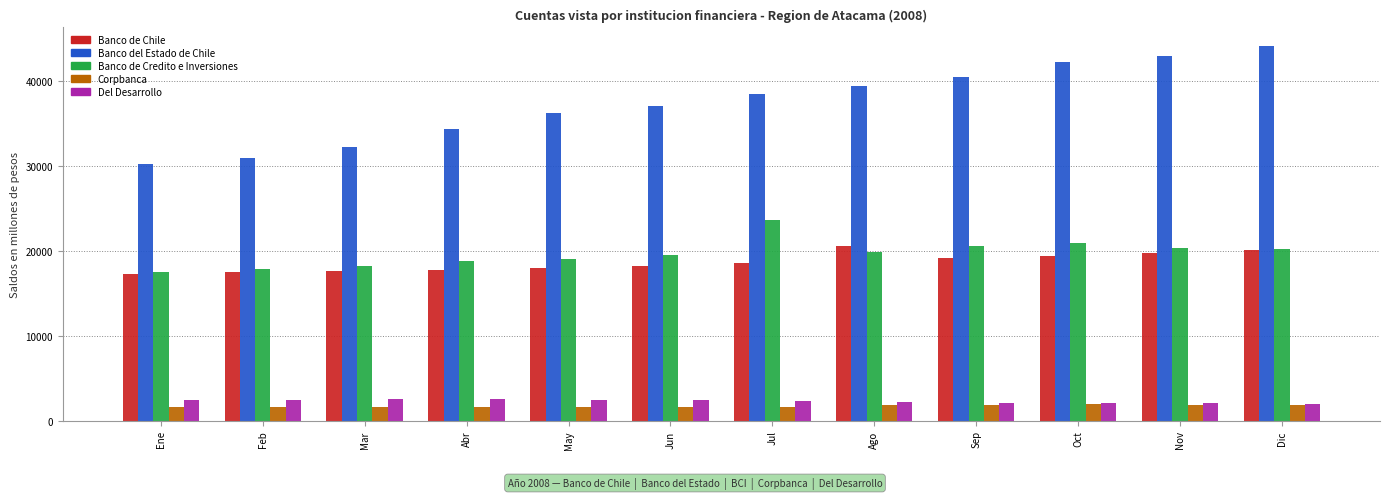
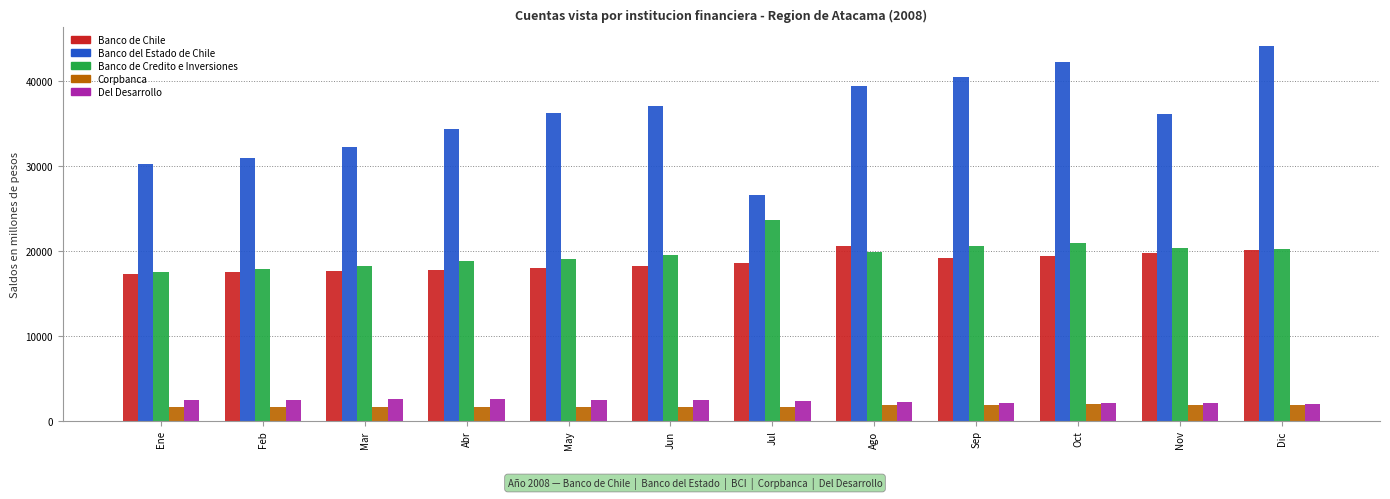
  {
    "Banco de Chile": {
      "Ene": 17000,
      "Feb": 17000,
      "Mar": 18000,
      "Abr": 18000,
      "May": 18000,
      "Jun": 18000,
      "Jul": 19000,
      "Ago": 21000,
      "Sep": 19000,
      "Oct": 19000,
      "Nov": 20000,
      "Dic": 20000
    },
    "Banco del Estado de Chile": {
      "Ene": 30000,
      "Feb": 31000,
      "Mar": 32000,
      "Abr": 34000,
      "May": 36000,
      "Jun": 37000,
-     "Jul": 39000,
+     "Jul": 27000,
      "Ago": 39000,
      "Sep": 40000,
      "Oct": 42000,
-     "Nov": 43000,
+     "Nov": 36000,
      "Dic": 44000
    },
    "Banco de Credito e Inversiones": {
      "Ene": 17000,
      "Feb": 18000,
      "Mar": 18000,
      "Abr": 19000,
      "May": 19000,
      "Jun": 20000,
      "Jul": 24000,
      "Ago": 20000,
      "Sep": 21000,
      "Oct": 21000,
      "Nov": 20000,
      "Dic": 20000
    },
    "Corpbanca": {
      "Ene": 2000,
      "Feb": 2000,
      "Mar": 2000,
      "Abr": 2000,
      "May": 2000,
      "Jun": 2000,
      "Jul": 2000,
      "Ago": 2000,
      "Sep": 2000,
      "Oct": 2000,
      "Nov": 2000,
      "Dic": 2000
    },
    "Del Desarrollo": {
      "Ene": 2000,
      "Feb": 2000,
      "Mar": 3000,
      "Abr": 3000,
      "May": 2000,
      "Jun": 2000,
      "Jul": 2000,
      "Ago": 2000,
      "Sep": 2000,
      "Oct": 2000,
      "Nov": 2000,
      "Dic": 2000
    }
  }
